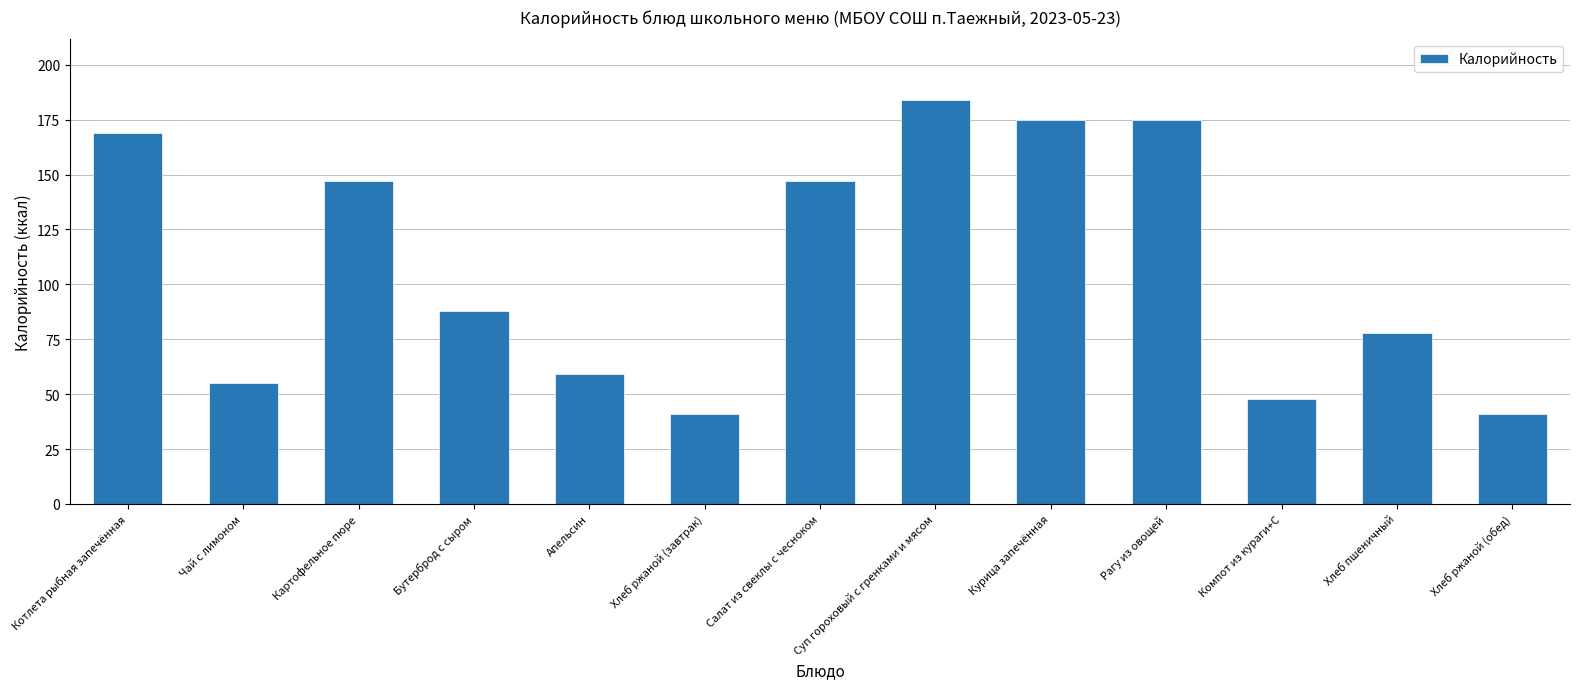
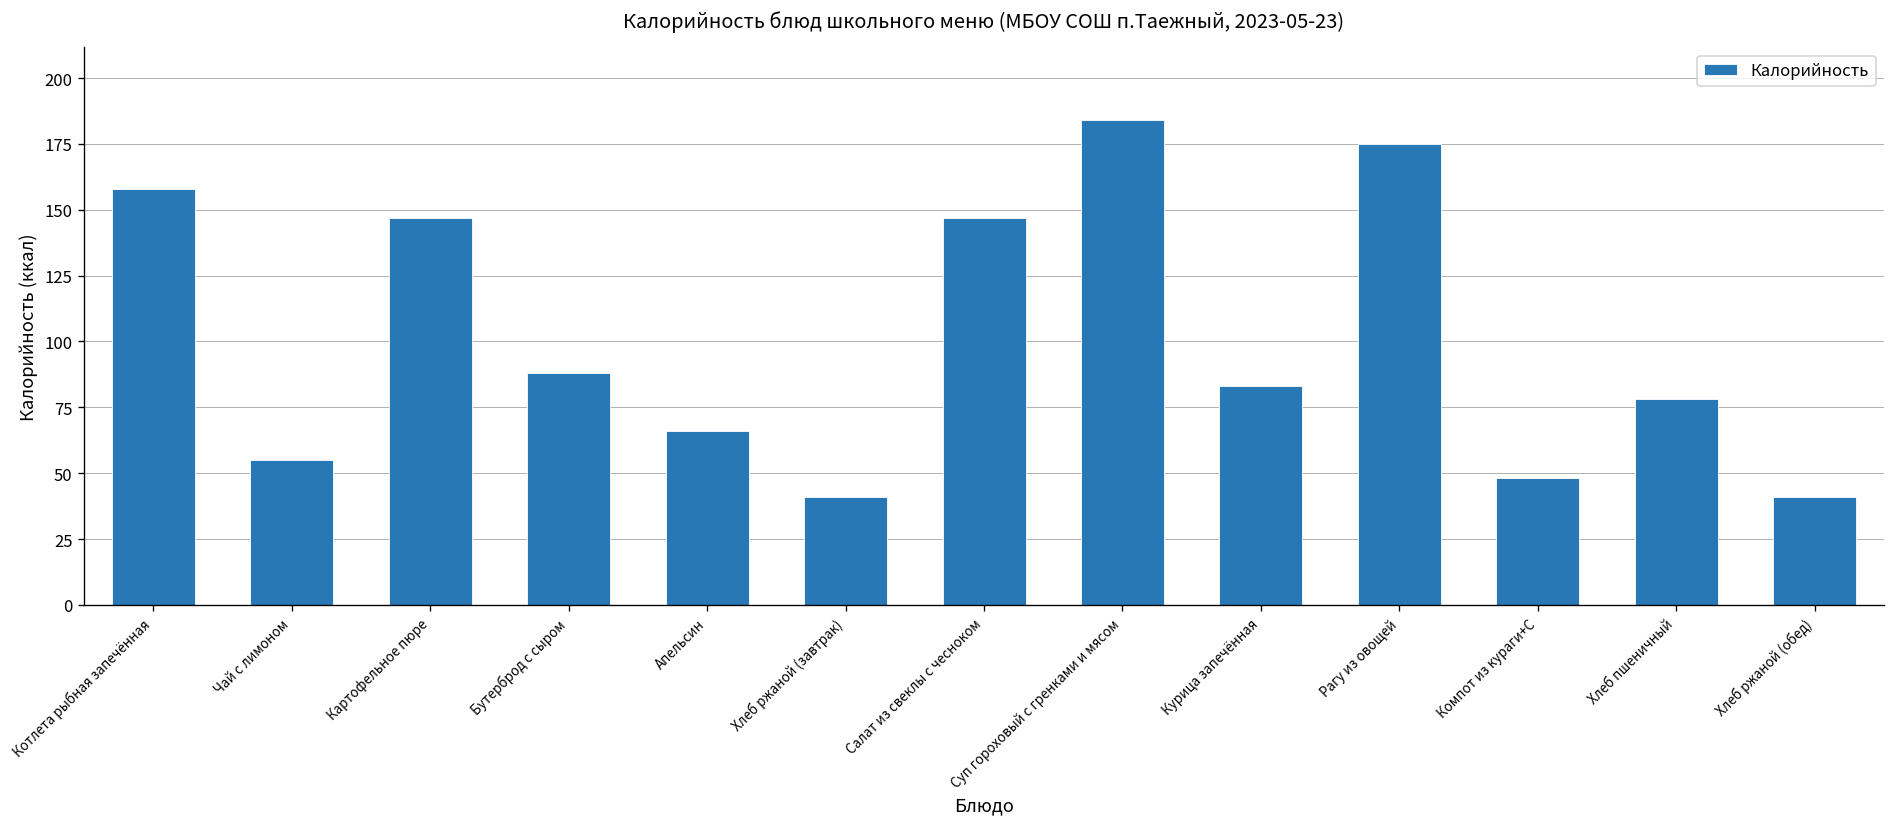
  {
-   "Котлета рыбная запечённая": 169,
+   "Котлета рыбная запечённая": 158,
    "Чай с лимоном": 55,
    "Картофельное пюре": 147,
    "Бутерброд с сыром": 88,
-   "Апельсин": 59,
+   "Апельсин": 66,
    "Хлеб ржаной (завтрак)": 41,
    "Салат из свеклы с чесноком": 147,
    "Суп гороховый с гренками и мясом": 184,
-   "Курица запечённая": 175,
+   "Курица запечённая": 83,
    "Рагу из овощей": 175,
    "Компот из кураги+С": 48,
    "Хлеб пшеничный": 78,
    "Хлеб ржаной (обед)": 41
  }
